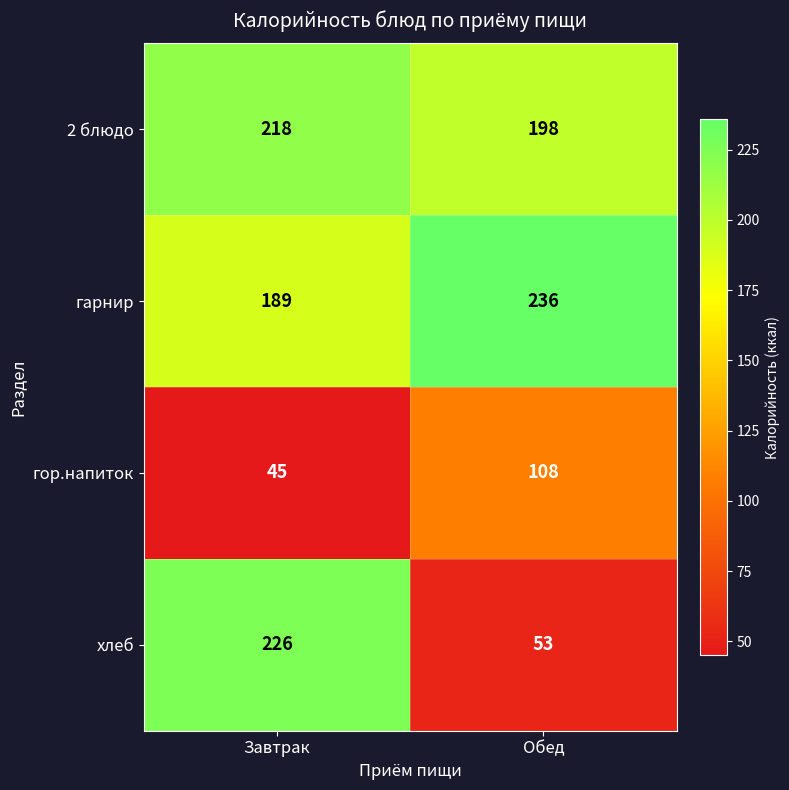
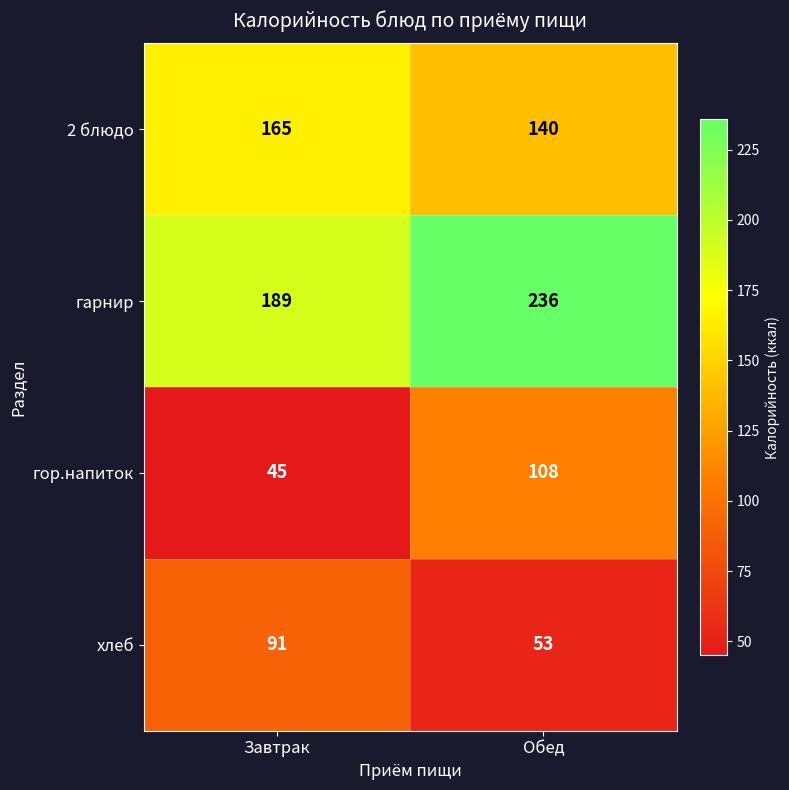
  {
    "2 блюдо": {
-     "Завтрак": 218,
-     "Обед": 198
+     "Завтрак": 165,
+     "Обед": 140
    },
    "гарнир": {
      "Завтрак": 189,
      "Обед": 236
    },
    "гор.напиток": {
      "Завтрак": 45,
      "Обед": 108
    },
    "хлеб": {
-     "Завтрак": 226,
+     "Завтрак": 91,
      "Обед": 53
    }
  }
